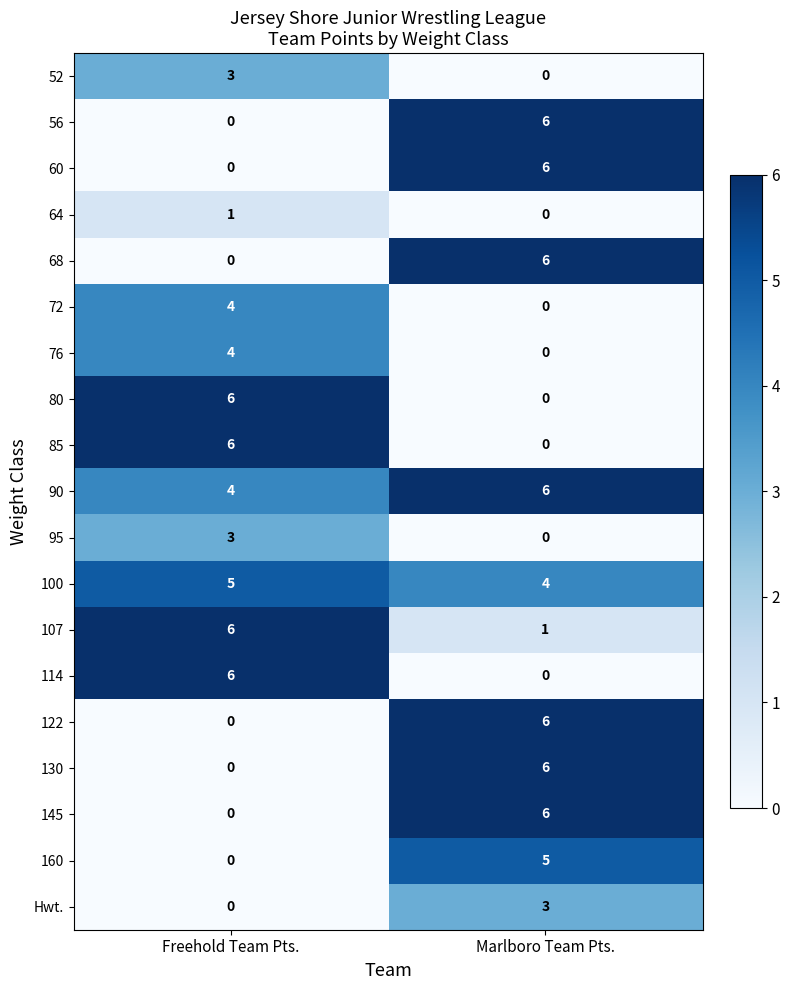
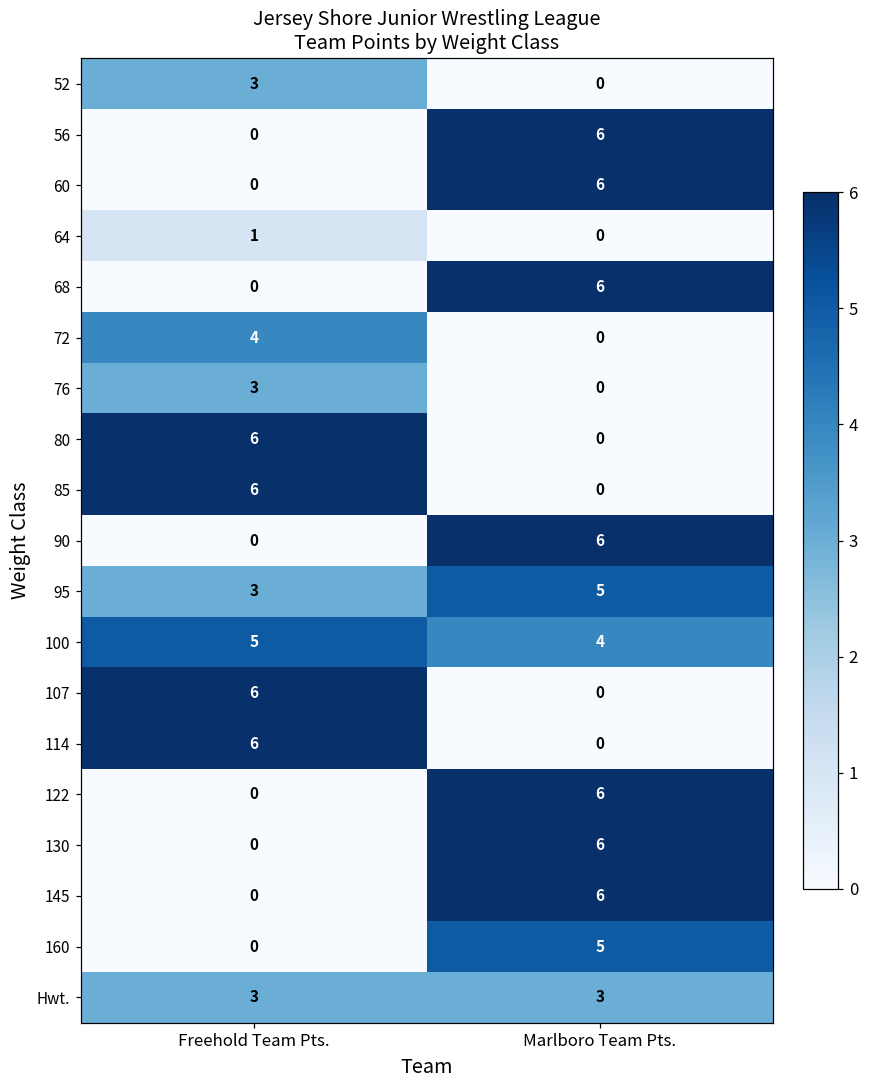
  {
    "52": {
      "Freehold Team Pts.": 3,
      "Marlboro Team Pts.": 0
    },
    "56": {
      "Freehold Team Pts.": 0,
      "Marlboro Team Pts.": 6
    },
    "60": {
      "Freehold Team Pts.": 0,
      "Marlboro Team Pts.": 6
    },
    "64": {
      "Freehold Team Pts.": 1,
      "Marlboro Team Pts.": 0
    },
    "68": {
      "Freehold Team Pts.": 0,
      "Marlboro Team Pts.": 6
    },
    "72": {
      "Freehold Team Pts.": 4,
      "Marlboro Team Pts.": 0
    },
    "76": {
-     "Freehold Team Pts.": 4,
+     "Freehold Team Pts.": 3,
      "Marlboro Team Pts.": 0
    },
    "80": {
      "Freehold Team Pts.": 6,
      "Marlboro Team Pts.": 0
    },
    "85": {
      "Freehold Team Pts.": 6,
      "Marlboro Team Pts.": 0
    },
    "90": {
-     "Freehold Team Pts.": 4,
+     "Freehold Team Pts.": 0,
      "Marlboro Team Pts.": 6
    },
    "95": {
      "Freehold Team Pts.": 3,
-     "Marlboro Team Pts.": 0
+     "Marlboro Team Pts.": 5
    },
    "100": {
      "Freehold Team Pts.": 5,
      "Marlboro Team Pts.": 4
    },
    "107": {
      "Freehold Team Pts.": 6,
-     "Marlboro Team Pts.": 1
+     "Marlboro Team Pts.": 0
    },
    "114": {
      "Freehold Team Pts.": 6,
      "Marlboro Team Pts.": 0
    },
    "122": {
      "Freehold Team Pts.": 0,
      "Marlboro Team Pts.": 6
    },
    "130": {
      "Freehold Team Pts.": 0,
      "Marlboro Team Pts.": 6
    },
    "145": {
      "Freehold Team Pts.": 0,
      "Marlboro Team Pts.": 6
    },
    "160": {
      "Freehold Team Pts.": 0,
      "Marlboro Team Pts.": 5
    },
    "Hwt.": {
-     "Freehold Team Pts.": 0,
+     "Freehold Team Pts.": 3,
      "Marlboro Team Pts.": 3
    }
  }
